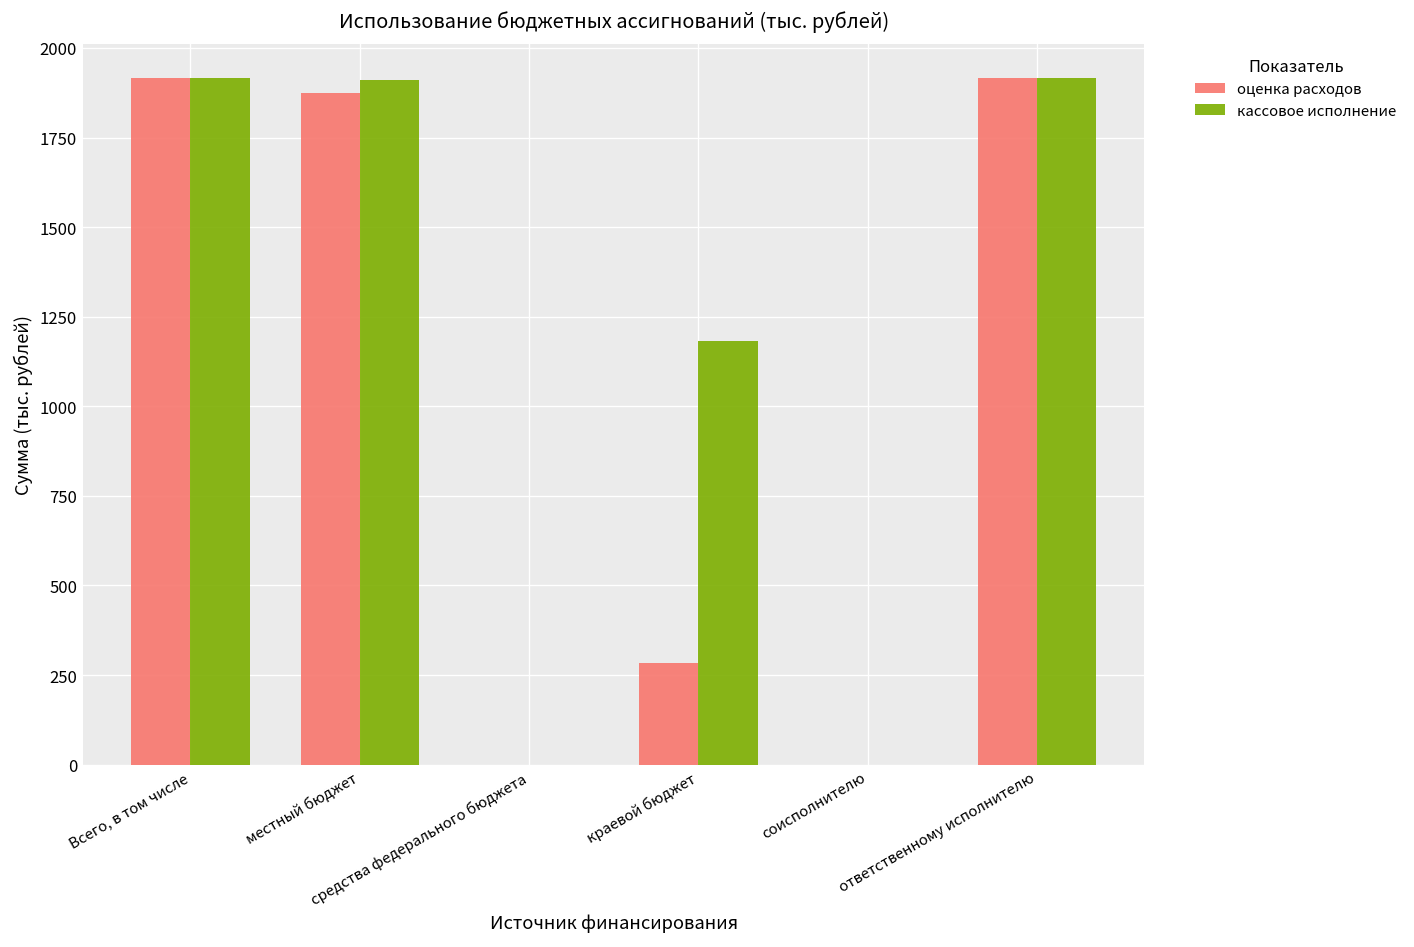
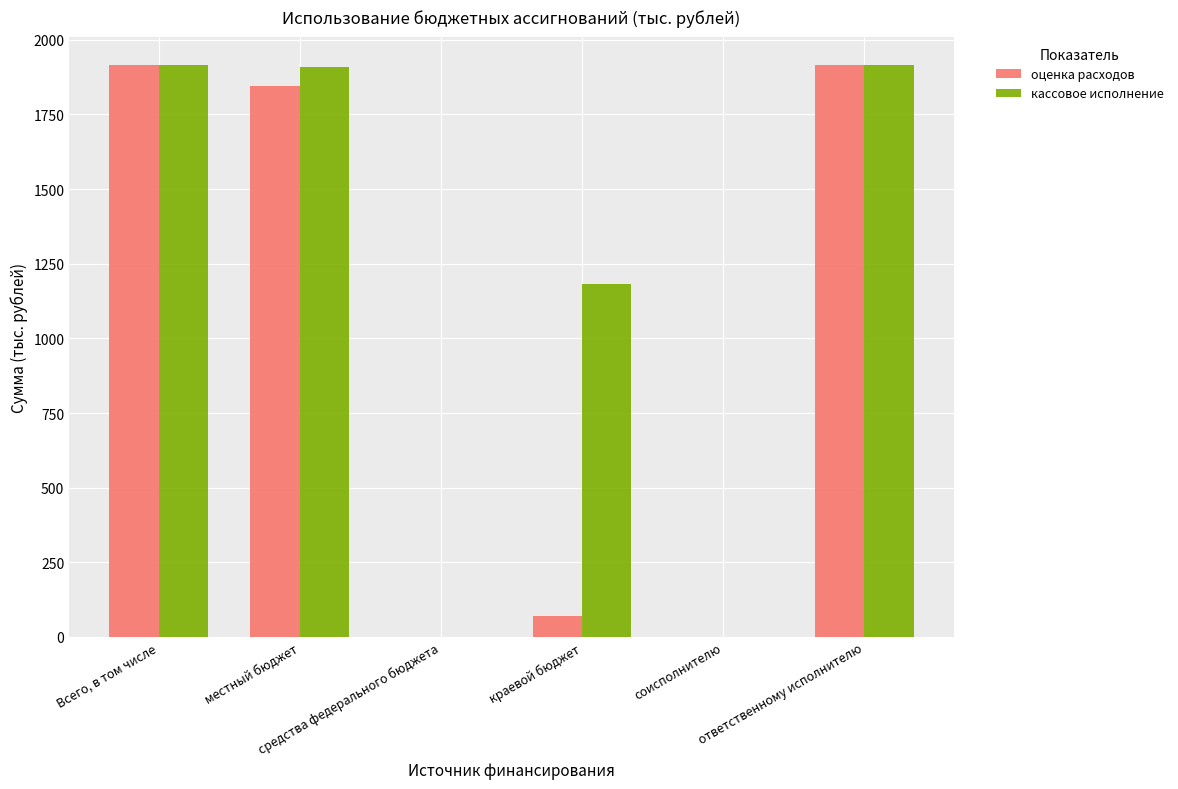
  {
    "оценка расходов": {
      "Всего, в том числе": 1910,
-     "местный бюджет": 1870,
+     "местный бюджет": 1850,
      "средства федерального бюджета": 0,
-     "краевой бюджет": 280,
+     "краевой бюджет": 70,
      "соисполнителю": 0,
      "ответственному исполнителю": 1910
    },
    "кассовое исполнение": {
      "Всего, в том числе": 1910,
      "местный бюджет": 1910,
      "средства федерального бюджета": 0,
      "краевой бюджет": 1180,
      "соисполнителю": 0,
      "ответственному исполнителю": 1910
    }
  }
